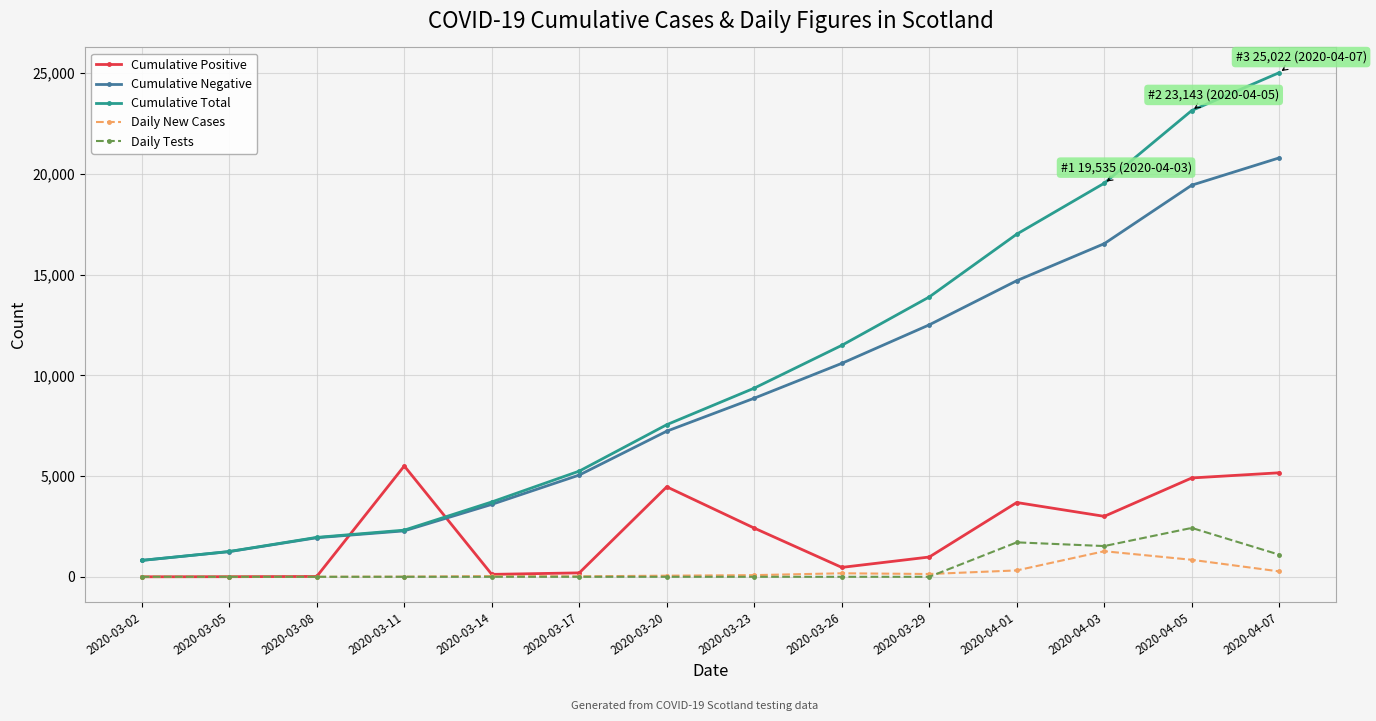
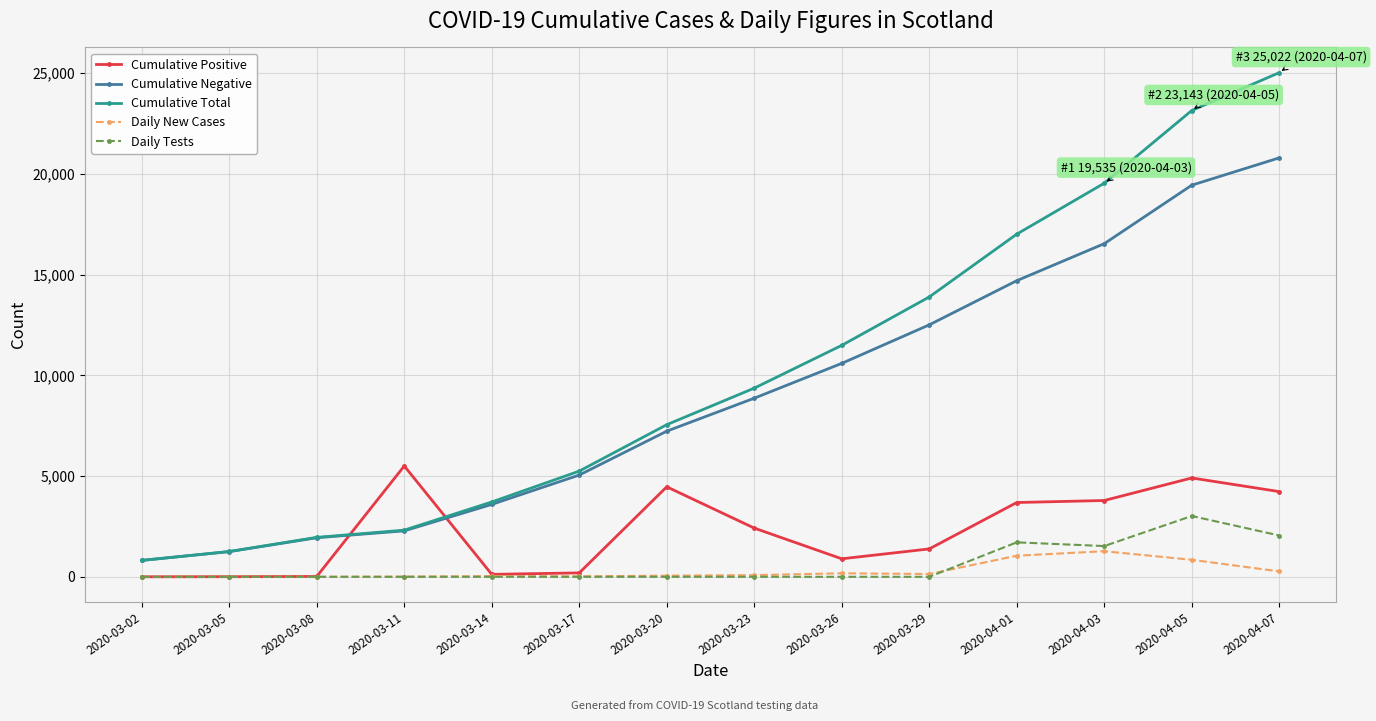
  {
    "Cumulative Positive": {
      "2020-03-11": "5,500",
      "2020-03-17": "200",
      "2020-03-20": "4,500",
      "2020-03-23": "2,400",
-     "2020-03-26": "500",
-     "2020-03-29": "1,000",
+     "2020-03-26": "900",
+     "2020-03-29": "1,400",
      "2020-04-01": "3,700",
-     "2020-04-03": "3,000",
+     "2020-04-03": "3,800",
      "2020-04-05": "4,900",
-     "2020-04-07": "5,200"
+     "2020-04-07": "4,200"
    },
    "Daily New Cases": {
      "2020-03-26": "200",
      "2020-03-29": "100",
-     "2020-04-01": "300",
+     "2020-04-01": "1,000",
      "2020-04-03": "1,300",
      "2020-04-05": "800",
      "2020-04-07": "300"
    },
    "Daily Tests": {
      "2020-03-26": "0",
      "2020-03-29": "0",
      "2020-04-01": "1,700",
      "2020-04-03": "1,500",
-     "2020-04-05": "2,400",
-     "2020-04-07": "1,100"
+     "2020-04-05": "3,000",
+     "2020-04-07": "2,100"
    }
  }
